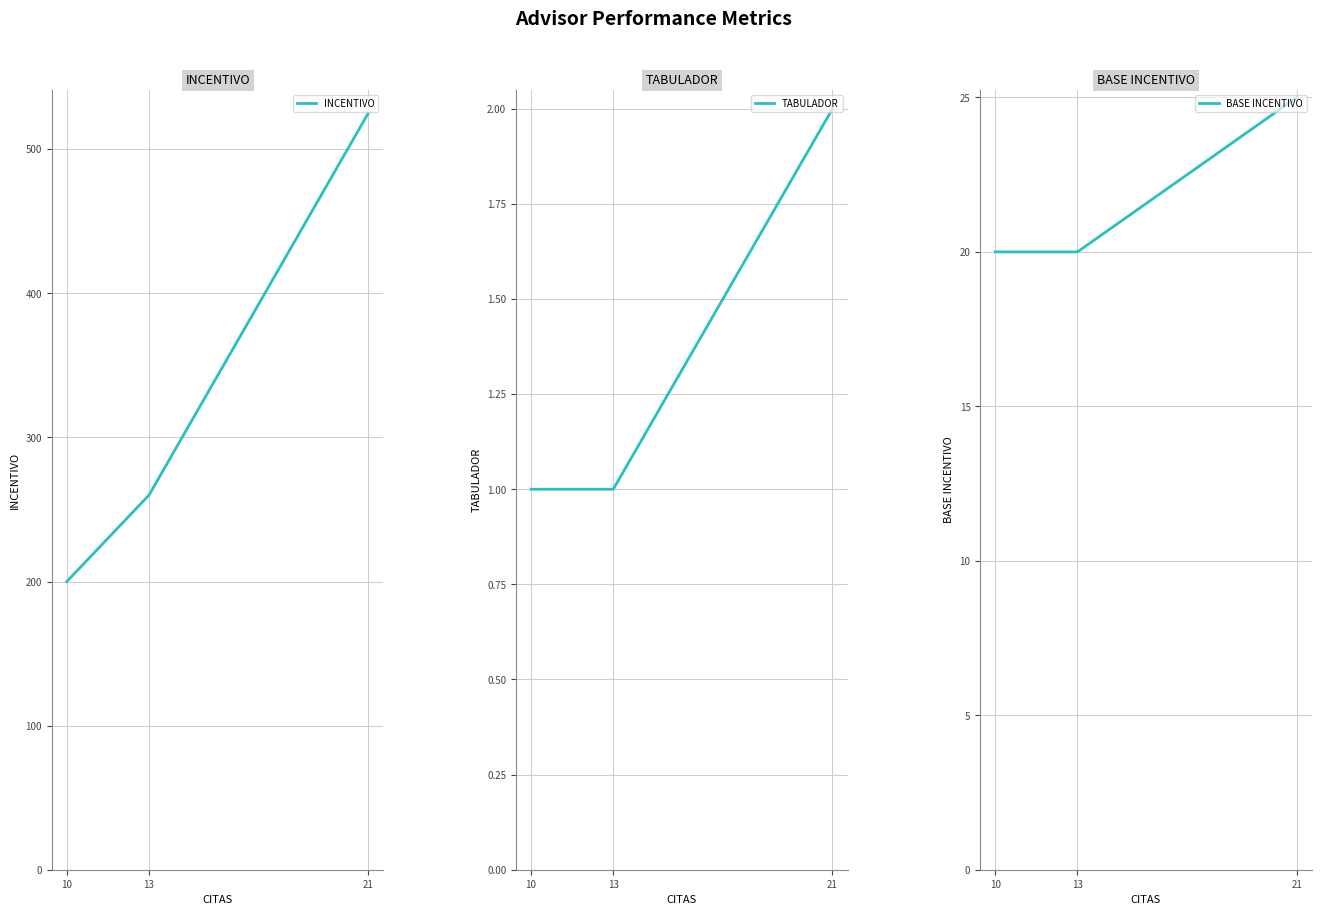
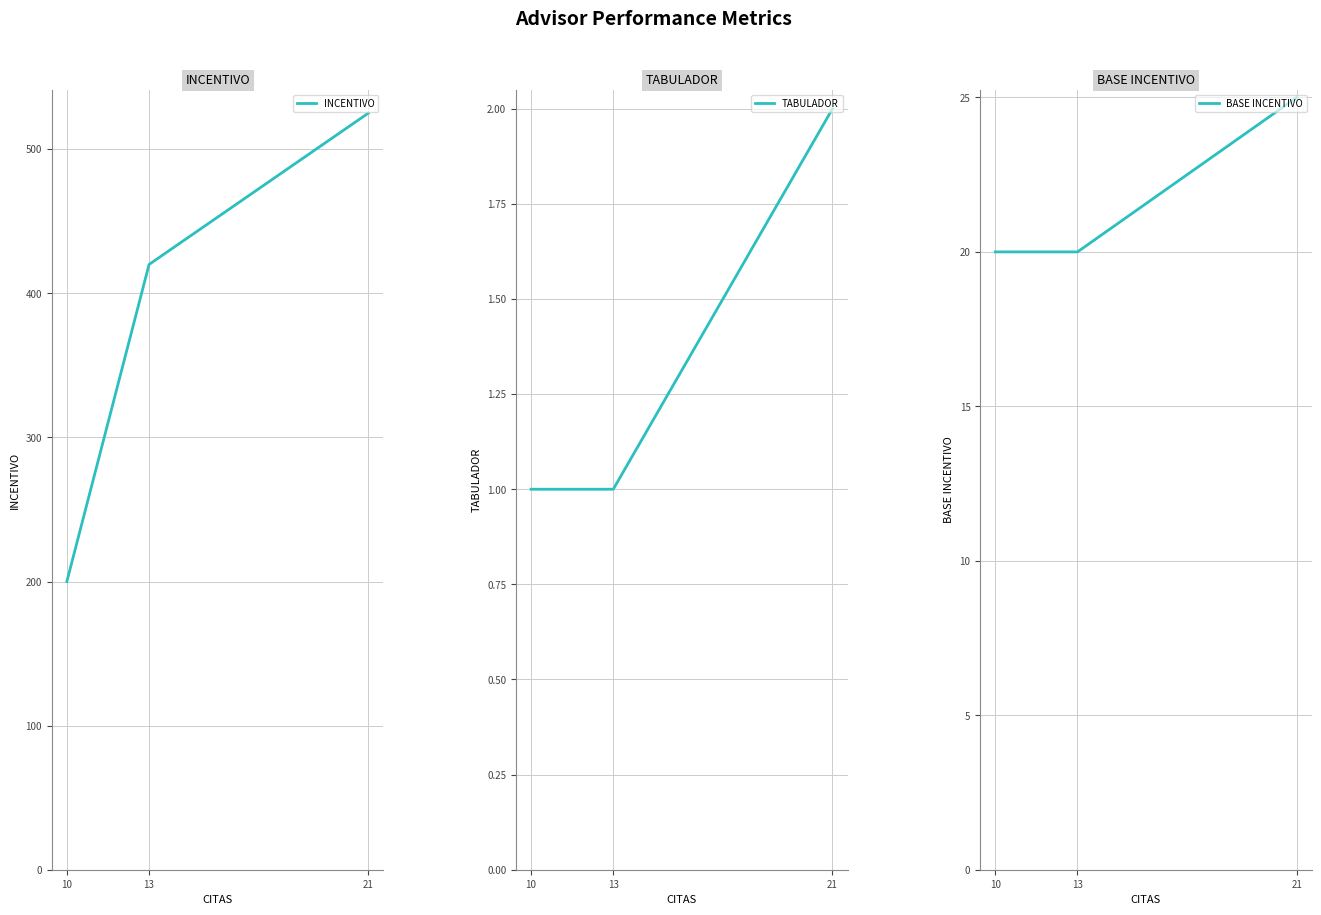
  {
    "INCENTIVO": {
      "10": 200,
-     "13": 260,
+     "13": 420,
      "21": 525
    },
    "TABULADOR": {
      "10": 1.00,
      "13": 1.00
    },
    "BASE INCENTIVO": {
      "10": 20.0,
      "13": 20.0
    }
  }
